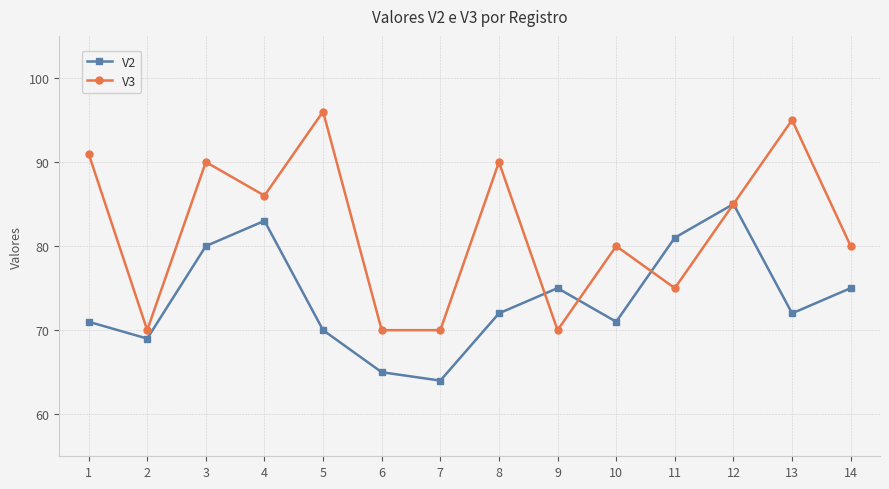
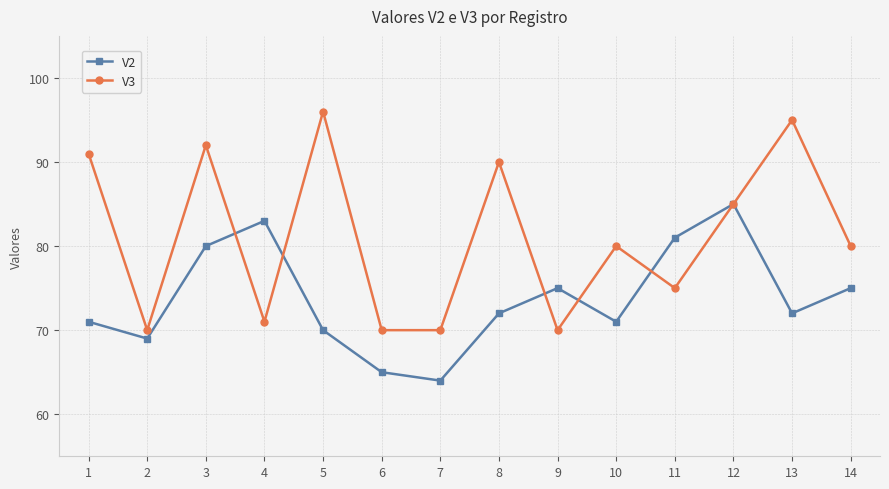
  {
    "V2": {
      "1": 71,
      "2": 69,
      "3": 80,
      "4": 83,
      "5": 70,
      "6": 65,
      "7": 64,
      "8": 72,
      "9": 75,
      "10": 71,
      "11": 81,
      "13": 72,
      "14": 75
    },
    "V3": {
      "1": 91,
      "2": 70,
-     "3": 90,
-     "4": 86,
+     "3": 92,
+     "4": 71,
      "5": 96,
      "6": 70,
      "7": 70,
      "8": 90,
      "9": 70,
      "10": 80,
      "11": 75,
      "13": 95,
      "14": 80
    }
  }
